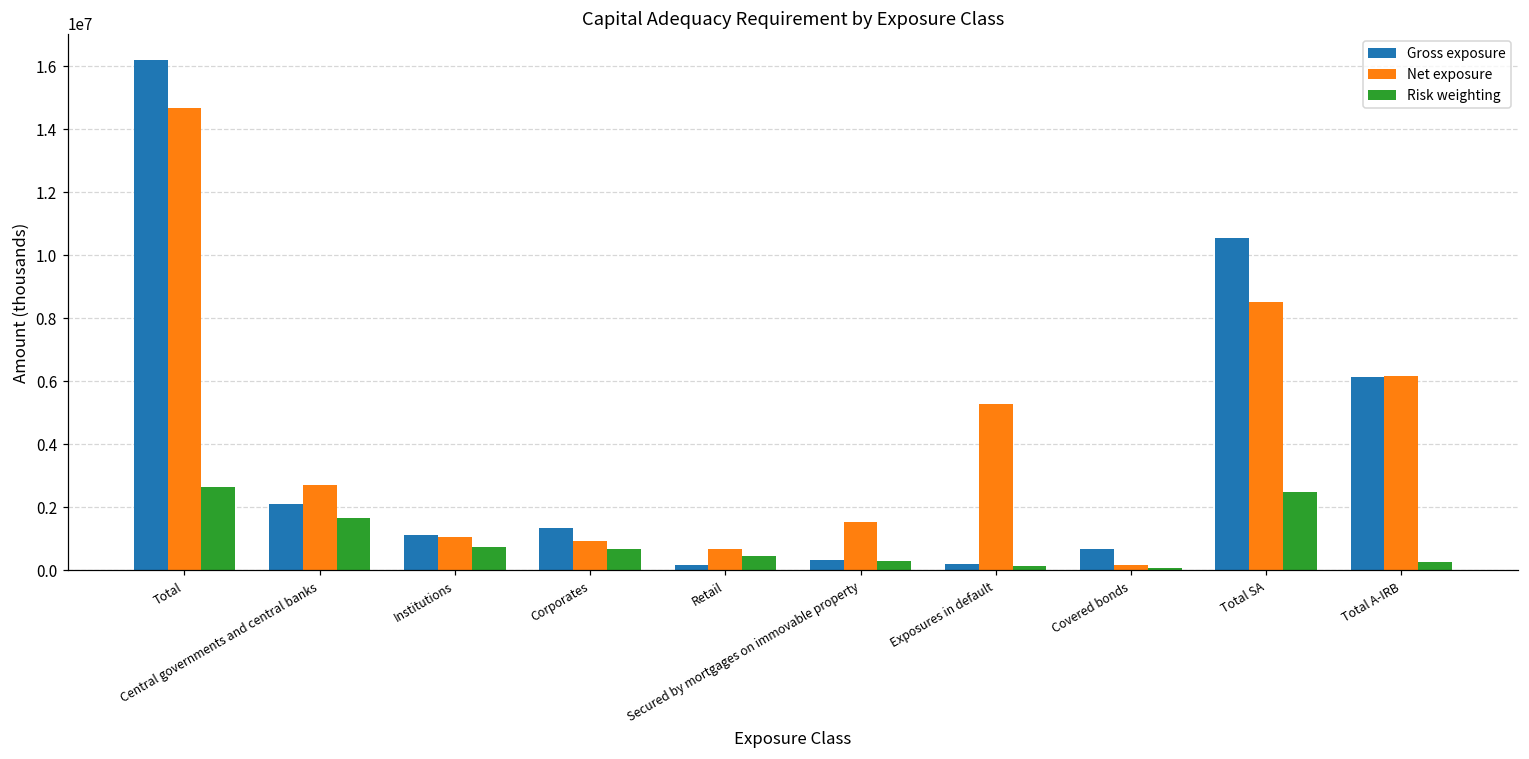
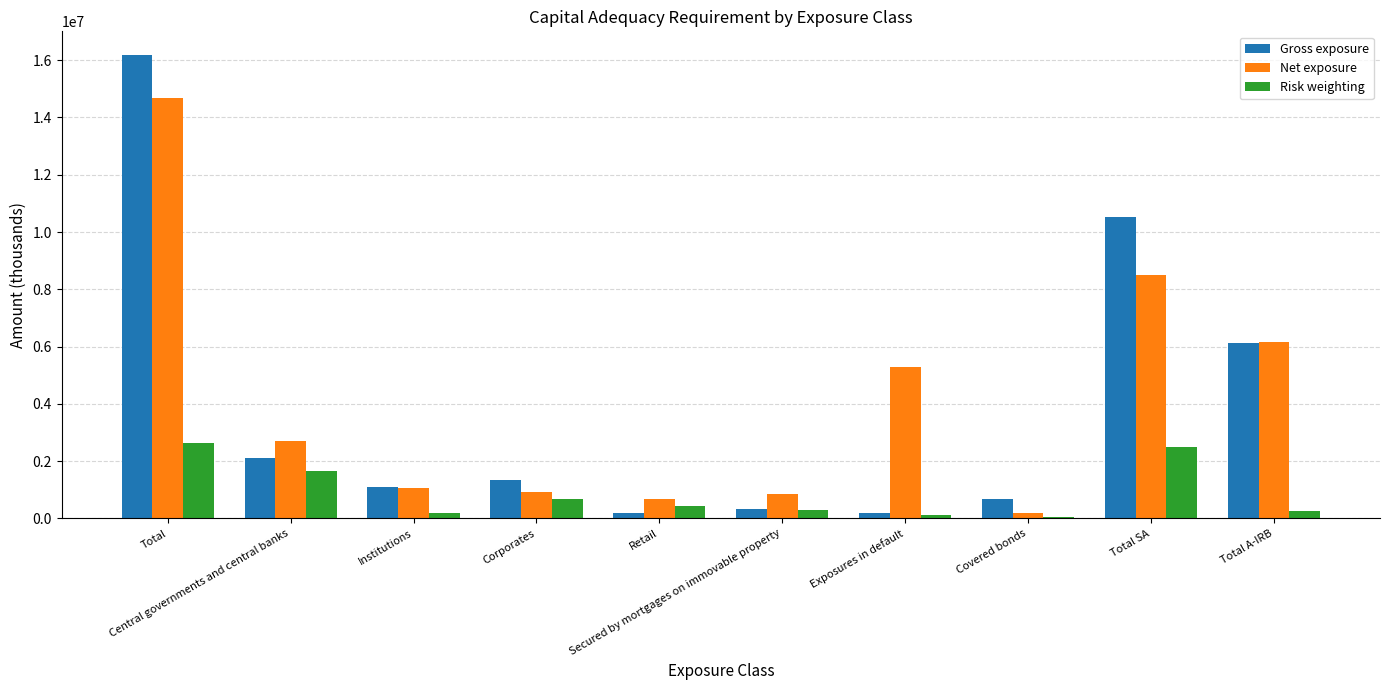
  {
    "Gross exposure": {
      "Total": 16200000,
      "Central governments and central banks": 2100000,
      "Institutions": 1100000,
      "Corporates": 1300000,
      "Retail": 200000,
      "Secured by mortgages on immovable property": 300000,
      "Exposures in default": 200000,
      "Covered bonds": 700000,
      "Total SA": 10500000,
      "Total A-IRB": 6100000
    },
    "Net exposure": {
      "Total": 14700000,
      "Central governments and central banks": 2700000,
      "Institutions": 1100000,
      "Corporates": 900000,
      "Retail": 700000,
-     "Secured by mortgages on immovable property": 1500000,
+     "Secured by mortgages on immovable property": 800000,
      "Exposures in default": 5300000,
      "Covered bonds": 200000,
      "Total SA": 8500000,
      "Total A-IRB": 6200000
    },
    "Risk weighting": {
      "Total": 2600000,
      "Central governments and central banks": 1700000,
-     "Institutions": 700000,
+     "Institutions": 200000,
      "Corporates": 700000,
      "Retail": 400000,
      "Secured by mortgages on immovable property": 300000,
      "Exposures in default": 100000,
      "Total SA": 2500000,
      "Total A-IRB": 300000
    }
  }
